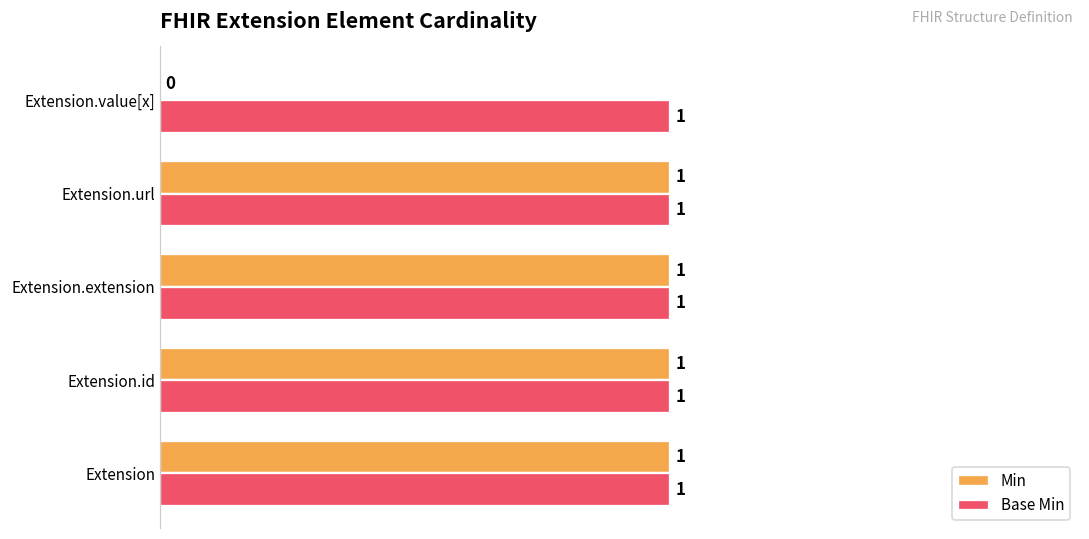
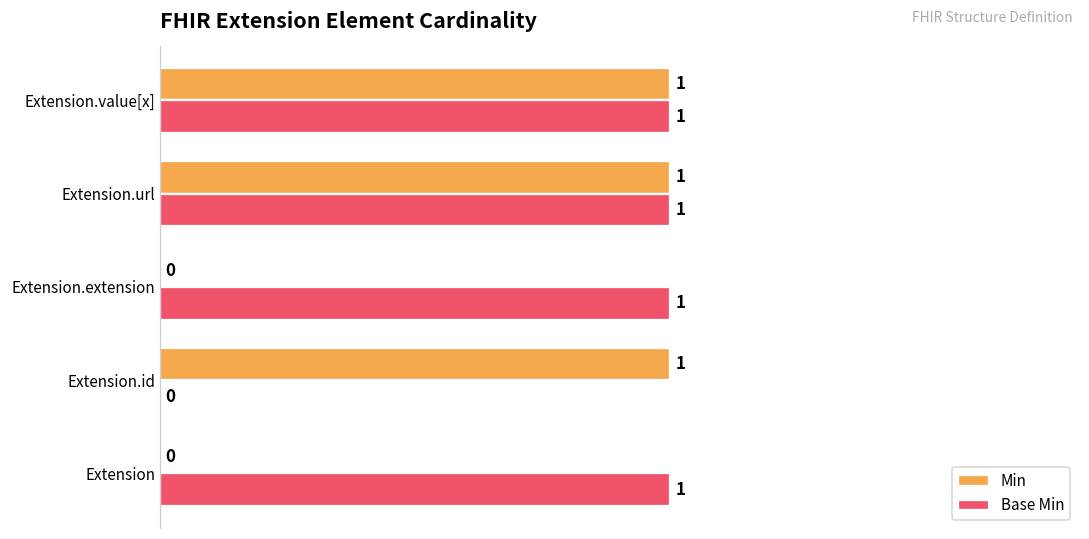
  {
    "Min": {
-     "Extension.value[x]": 0,
+     "Extension.value[x]": 1,
      "Extension.url": 1,
-     "Extension.extension": 1,
+     "Extension.extension": 0,
      "Extension.id": 1,
-     "Extension": 1
+     "Extension": 0
    },
    "Base Min": {
      "Extension.value[x]": 1,
      "Extension.url": 1,
      "Extension.extension": 1,
-     "Extension.id": 1,
+     "Extension.id": 0,
      "Extension": 1
    }
  }
